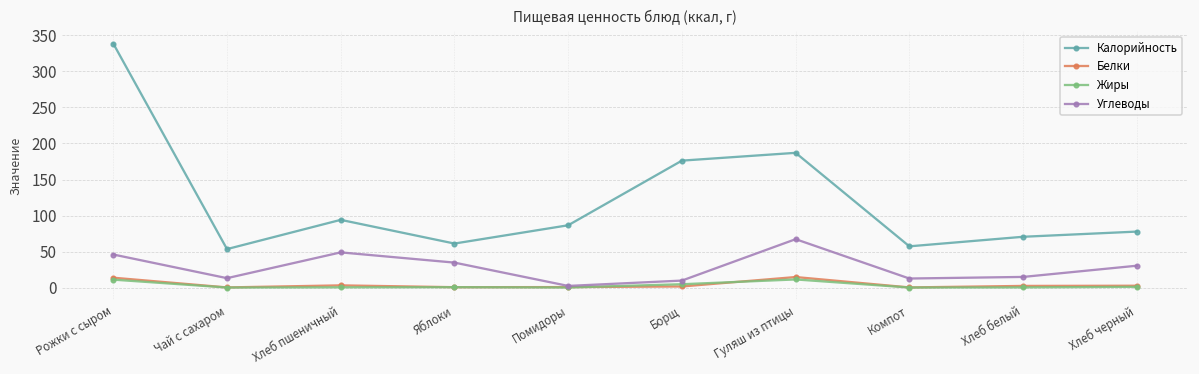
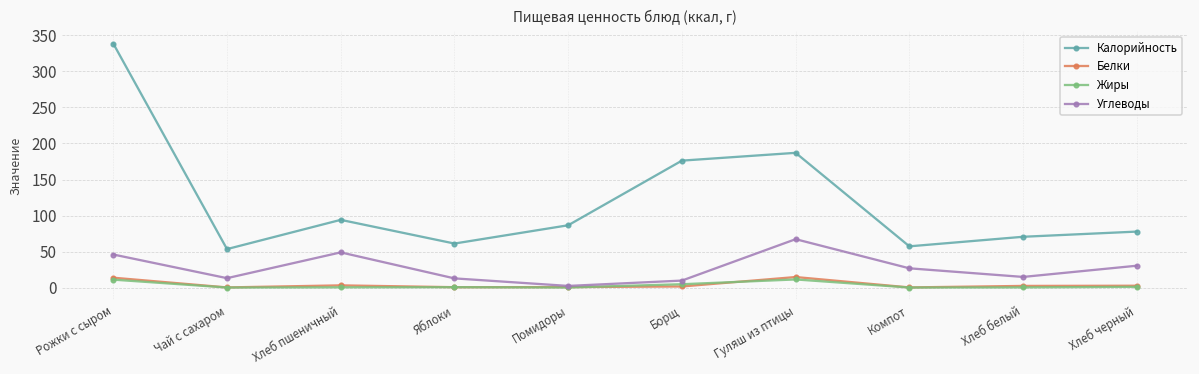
  {
    "Углеводы": {
      "Рожки с сыром": 50,
      "Чай с сахаром": 10,
      "Хлеб пшеничный": 50,
-     "Яблоки": 30,
+     "Яблоки": 10,
      "Борщ": 10,
      "Гуляш из птицы": 70,
-     "Компот": 10,
+     "Компот": 30,
      "Хлеб белый": 10,
      "Хлеб черный": 30
    }
  }
